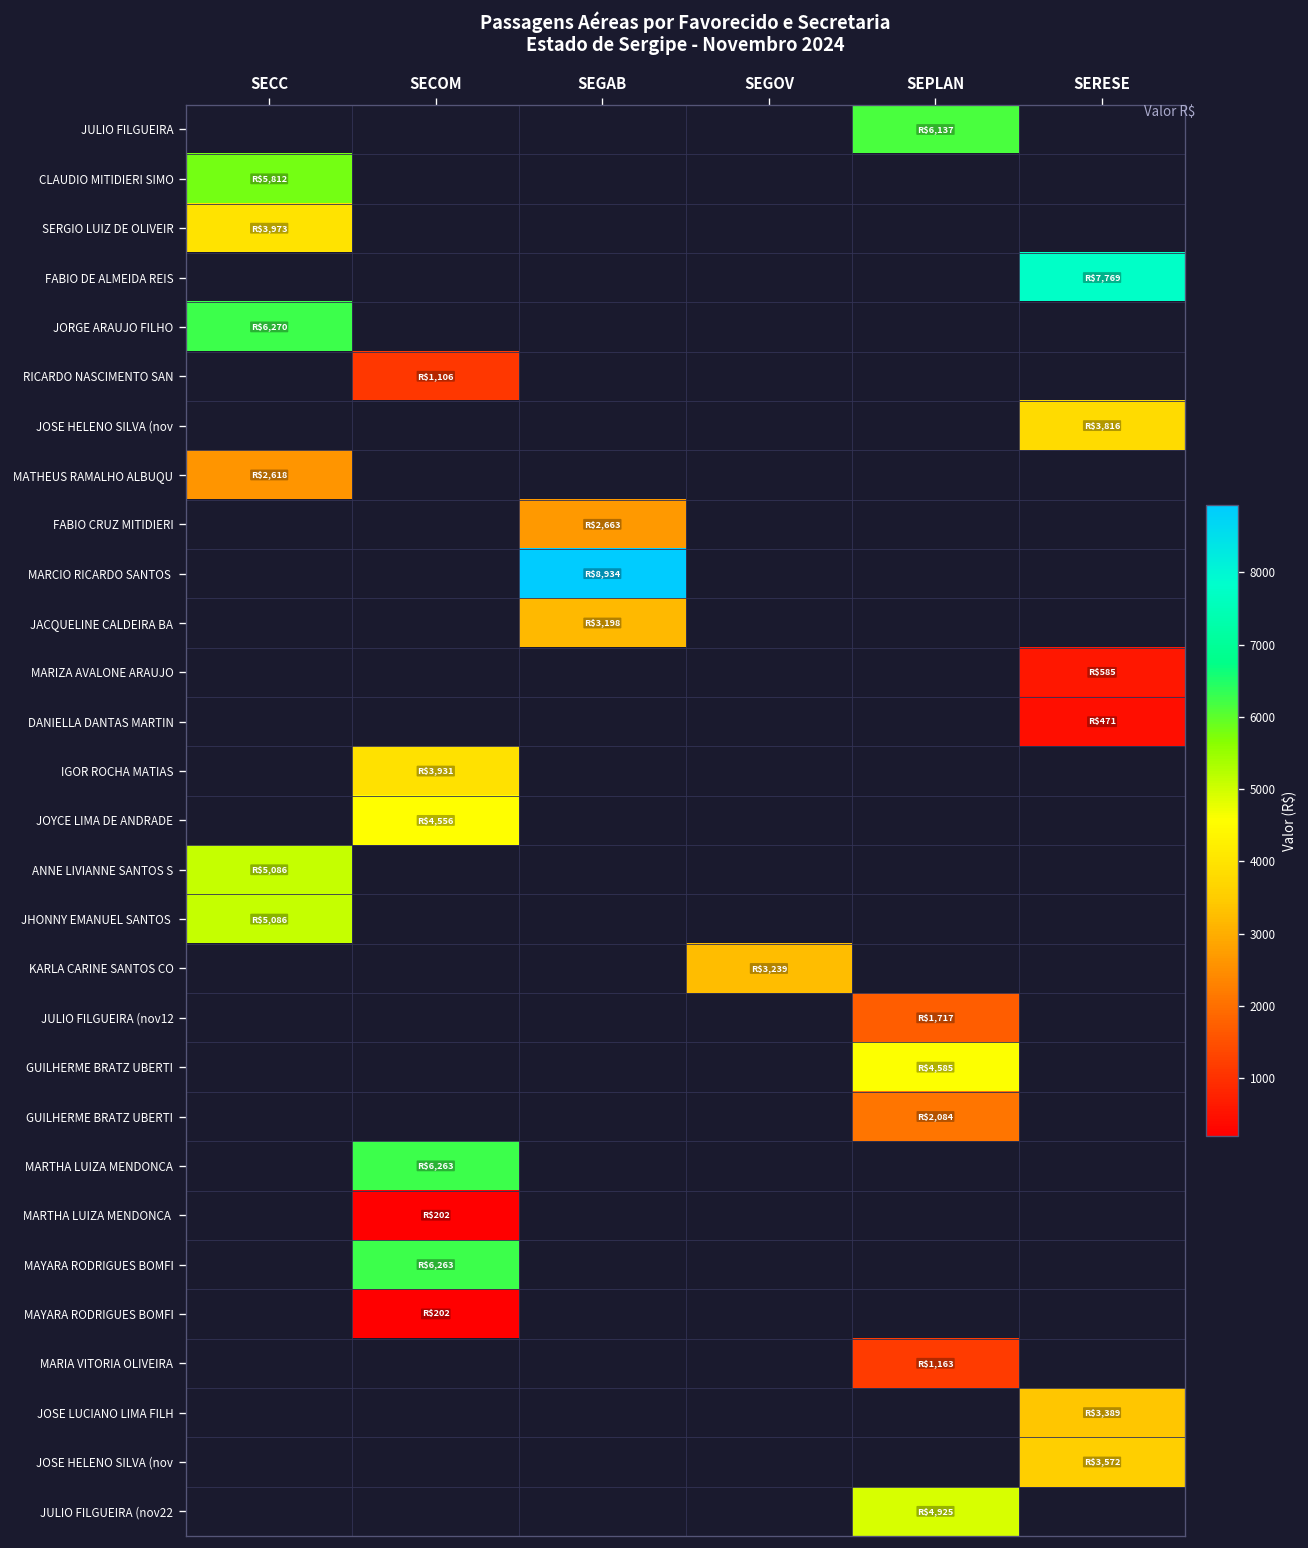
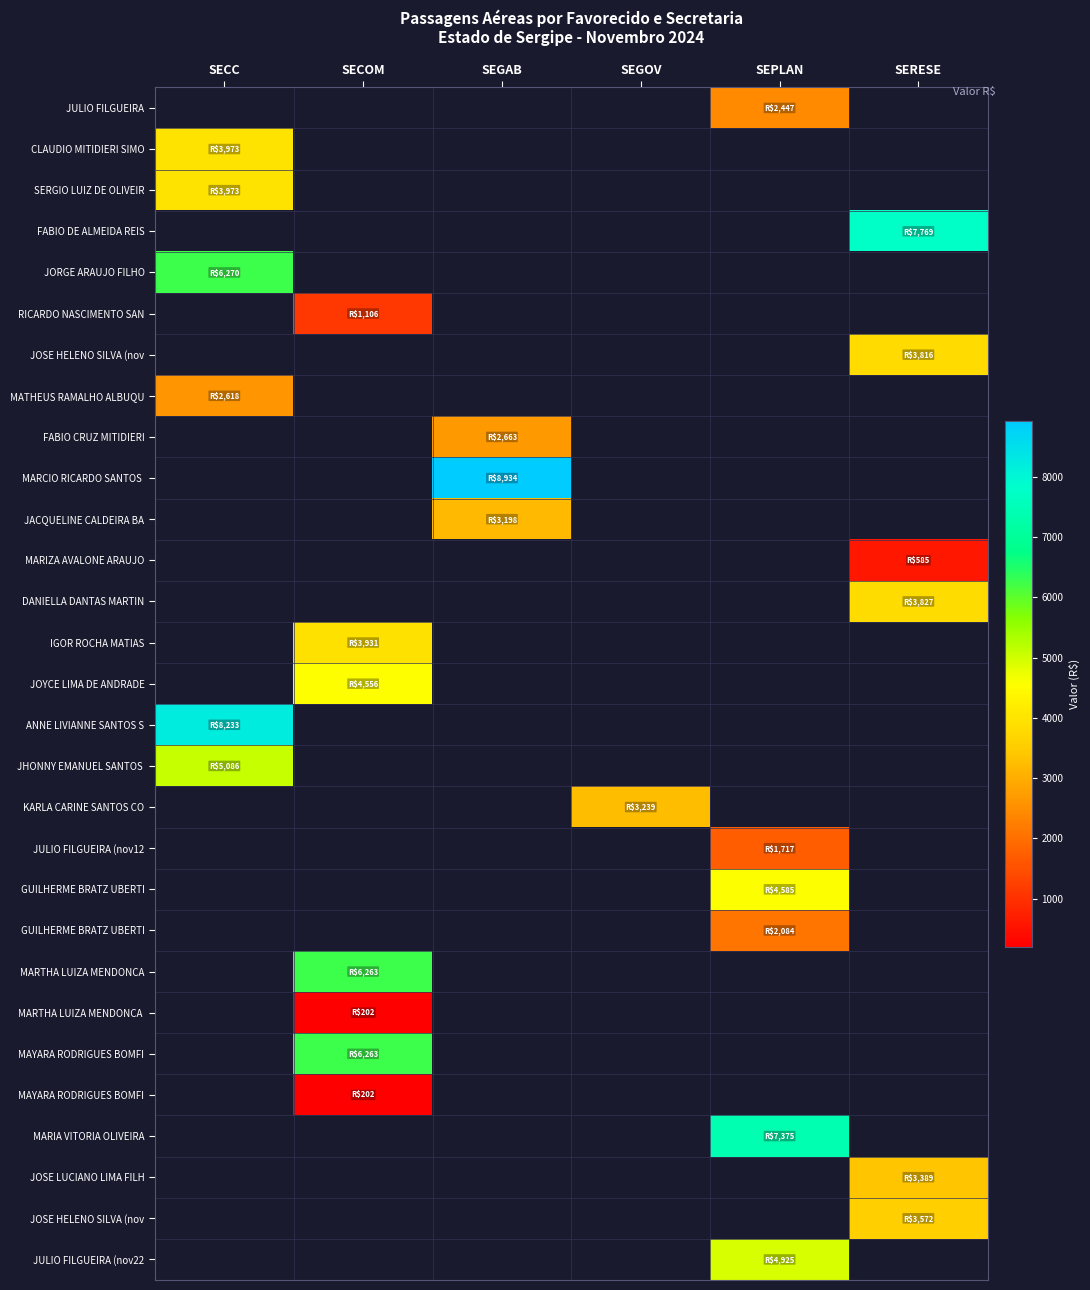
  {
    "JULIO FILGUEIRA": {
-     "SEPLAN": "$6,137"
+     "SEPLAN": "$2,447"
    },
    "CLAUDIO MITIDIERI SIMO": {
-     "SECC": "$5,812"
+     "SECC": "$3,973"
    },
    "DANIELLA DANTAS MARTIN": {
-     "SERESE": "$471"
+     "SERESE": "$3,827"
    },
    "ANNE LIVIANNE SANTOS S": {
-     "SECC": "$5,086"
+     "SECC": "$8,233"
    },
    "MARIA VITORIA OLIVEIRA": {
-     "SEPLAN": "$1,163"
+     "SEPLAN": "$7,375"
    }
  }
